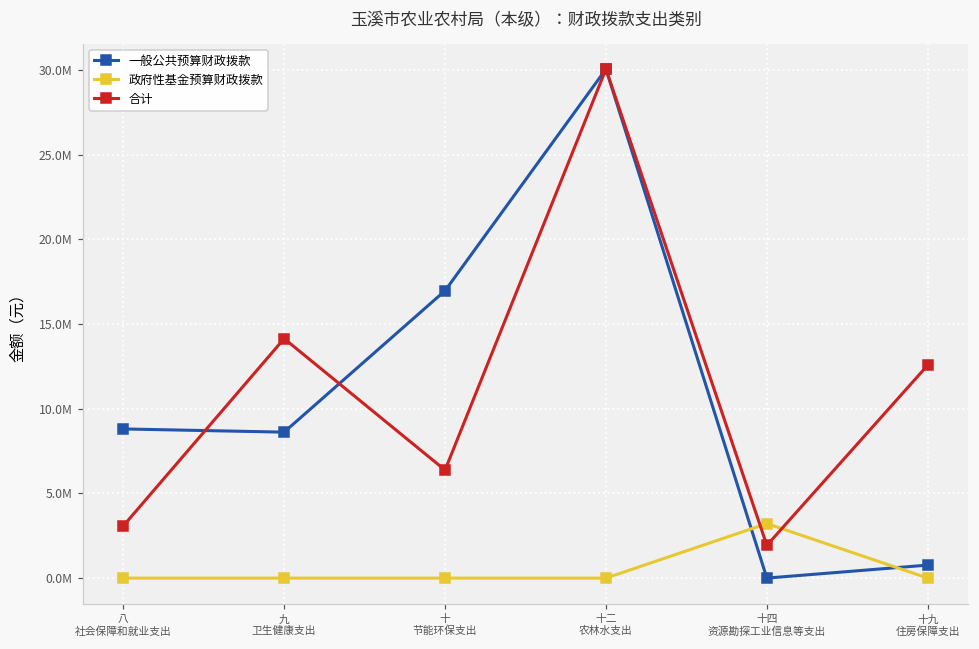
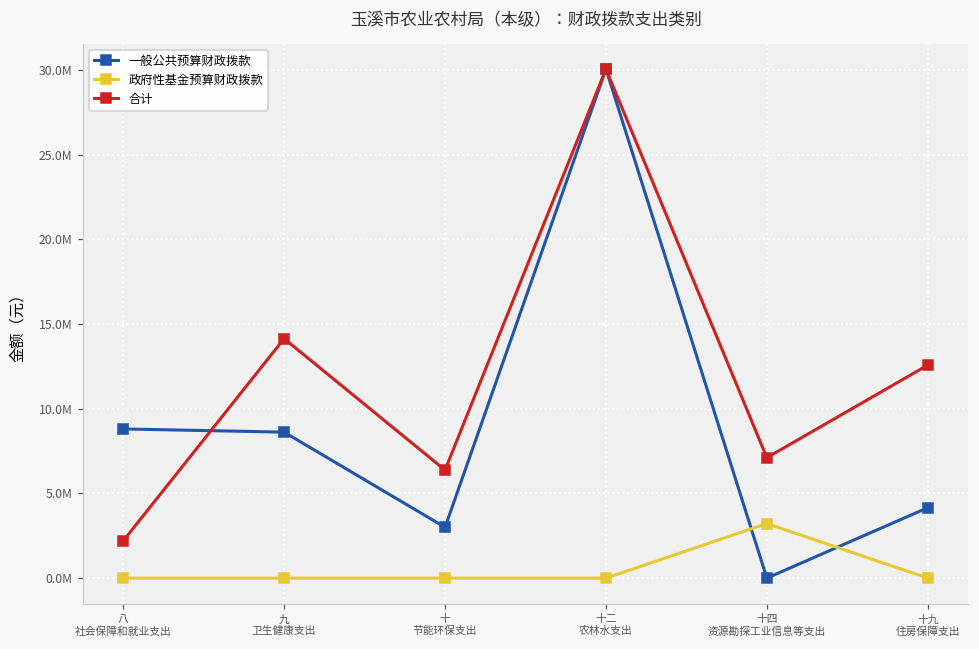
  {
    "一般公共预算财政拨款": {
      "八 社会保障和就业支出": 8800000,
      "九 卫生健康支出": 8600000,
-     "十 节能环保支出": 17000000,
+     "十 节能环保支出": 3000000,
      "十四 资源勘探工业信息等支出": 0,
-     "十九 住房保障支出": 800000
+     "十九 住房保障支出": 4200000
    },
    "政府性基金预算财政拨款": {
      "八 社会保障和就业支出": 0,
      "九 卫生健康支出": 0,
      "十 节能环保支出": 0,
      "十二 农林水支出": 0,
      "十四 资源勘探工业信息等支出": 3200000,
      "十九 住房保障支出": 0
    },
    "合计": {
-     "八 社会保障和就业支出": 3100000,
+     "八 社会保障和就业支出": 2200000,
      "九 卫生健康支出": 14100000,
      "十 节能环保支出": 6400000,
-     "十四 资源勘探工业信息等支出": 1900000,
+     "十四 资源勘探工业信息等支出": 7100000,
      "十九 住房保障支出": 12600000
    }
  }
